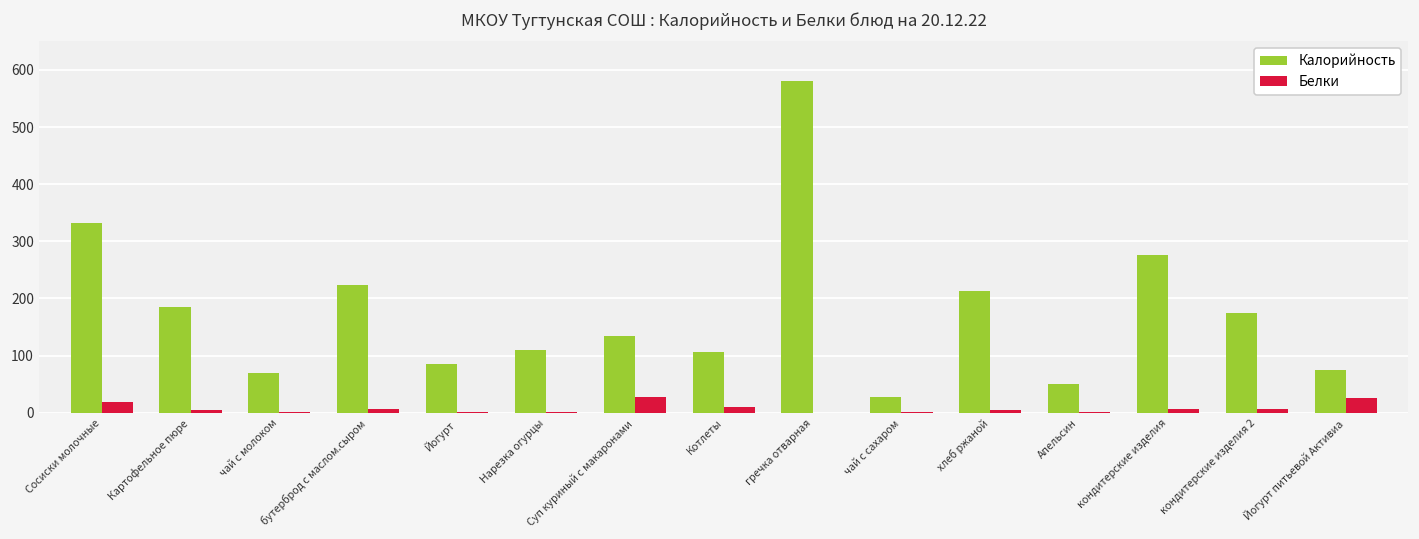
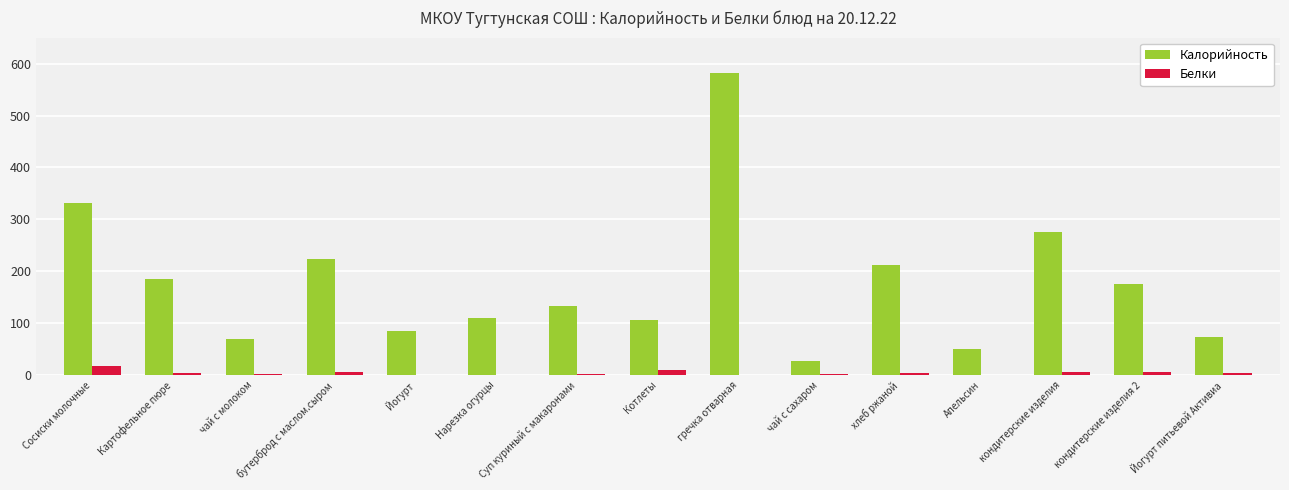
  {
    "Калорийность": {
      "Сосиски молочные": 330,
      "Картофельное пюре": 190,
      "чай с молоком": 70,
      "бутерброд с маслом.сыром": 220,
      "Йогурт": 90,
      "Нарезка огурцы": 110,
      "Суп куриный с макаронами": 130,
      "Котлеты": 110,
      "гречка отварная": 580,
      "чай с сахаром": 30,
      "хлеб ржаной": 210,
      "Апельсин": 50,
      "кондитерские изделия": 280,
      "кондитерские изделия 2": 180,
      "Йогурт питьевой Активиа": 70
    },
    "Белки": {
      "Сосиски молочные": 20,
      "бутерброд с маслом.сыром": 10,
-     "Суп куриный с макаронами": 30,
+     "Суп куриный с макаронами": 0,
      "Котлеты": 10,
      "гречка отварная": 0,
      "хлеб ржаной": 10,
      "кондитерские изделия": 10,
      "кондитерские изделия 2": 10,
-     "Йогурт питьевой Активиа": 30
+     "Йогурт питьевой Активиа": 0
    }
  }
